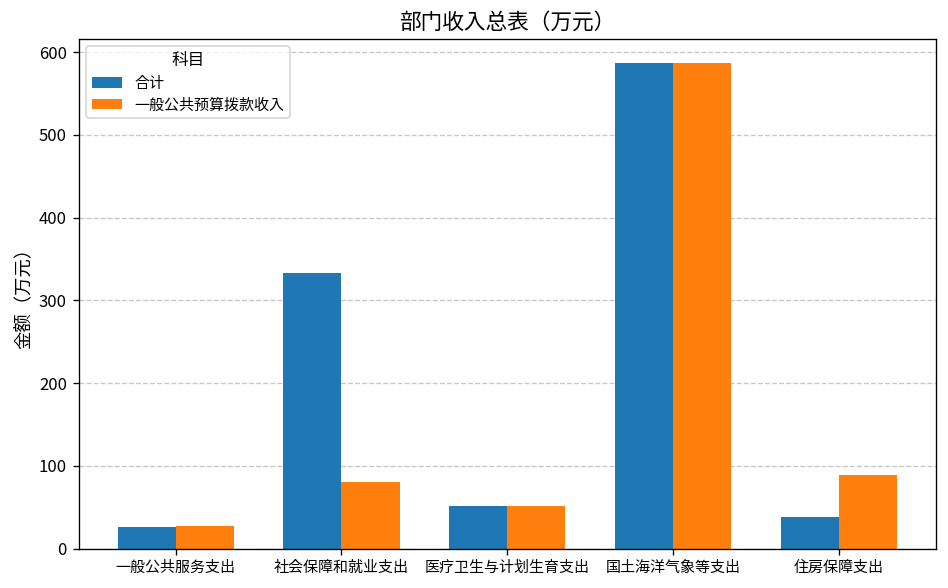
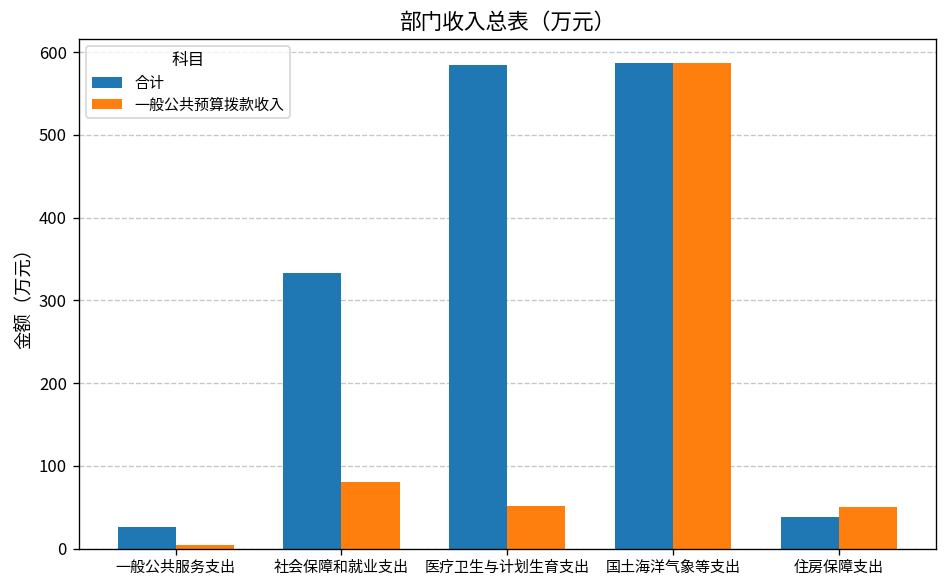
  {
    "合计": {
      "一般公共服务支出": 30,
      "社会保障和就业支出": 330,
-     "医疗卫生与计划生育支出": 50,
+     "医疗卫生与计划生育支出": 580,
      "国土海洋气象等支出": 590,
      "住房保障支出": 40
    },
    "一般公共预算拨款收入": {
-     "一般公共服务支出": 30,
+     "一般公共服务支出": 0,
      "社会保障和就业支出": 80,
      "医疗卫生与计划生育支出": 50,
      "国土海洋气象等支出": 590,
-     "住房保障支出": 90
+     "住房保障支出": 50
    }
  }
